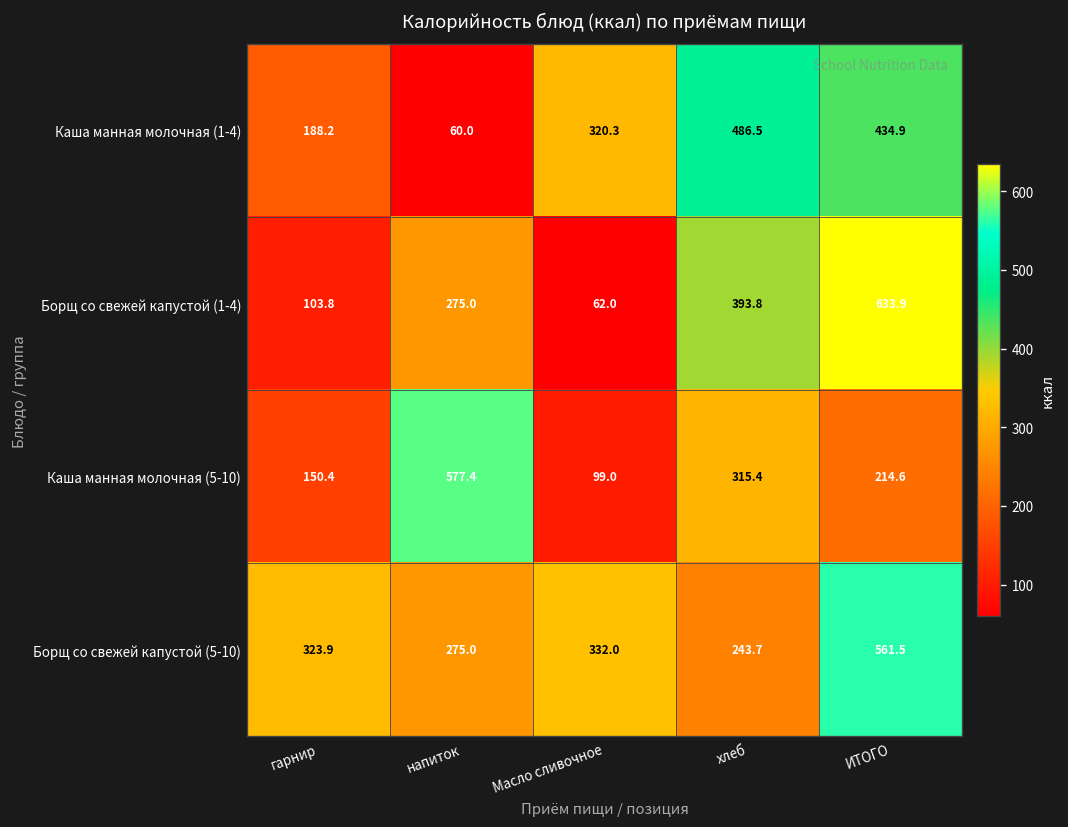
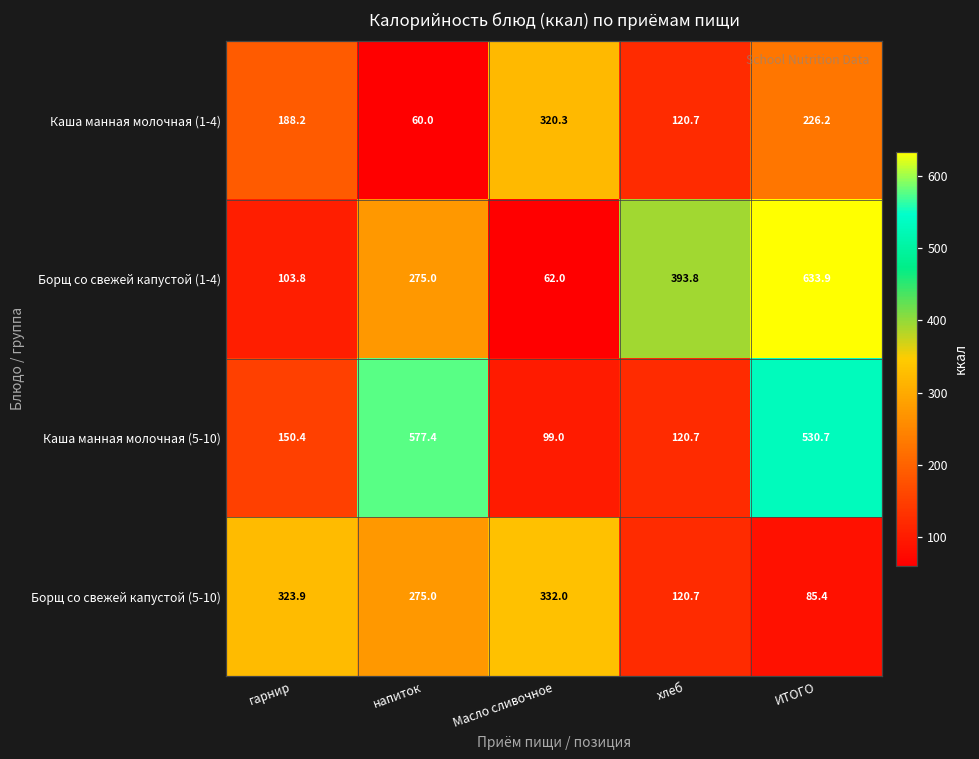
  {
    "Каша манная молочная (1-4)": {
      "гарнир": 188.2,
      "напиток": 60.0,
      "Масло сливочное": 320.3,
-     "хлеб": 486.5,
-     "ИТОГО": 434.9
+     "хлеб": 120.7,
+     "ИТОГО": 226.2
    },
    "Борщ со свежей капустой (1-4)": {
      "гарнир": 103.8,
      "напиток": 275.0,
      "Масло сливочное": 62.0,
      "хлеб": 393.8,
      "ИТОГО": 633.9
    },
    "Каша манная молочная (5-10)": {
      "гарнир": 150.4,
      "напиток": 577.4,
      "Масло сливочное": 99.0,
-     "хлеб": 315.4,
-     "ИТОГО": 214.6
+     "хлеб": 120.7,
+     "ИТОГО": 530.7
    },
    "Борщ со свежей капустой (5-10)": {
      "гарнир": 323.9,
      "напиток": 275.0,
      "Масло сливочное": 332.0,
-     "хлеб": 243.7,
-     "ИТОГО": 561.5
+     "хлеб": 120.7,
+     "ИТОГО": 85.4
    }
  }
